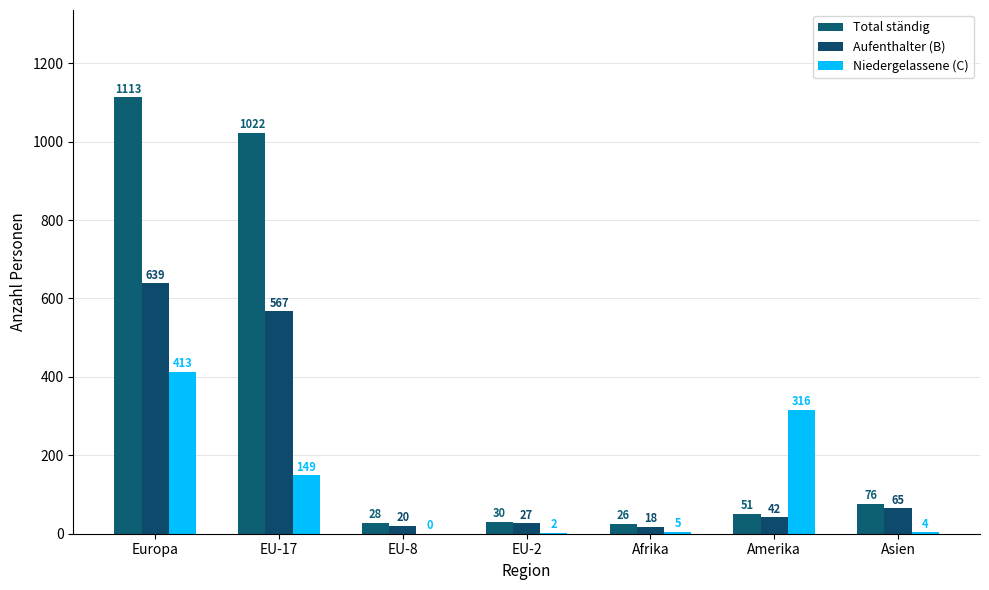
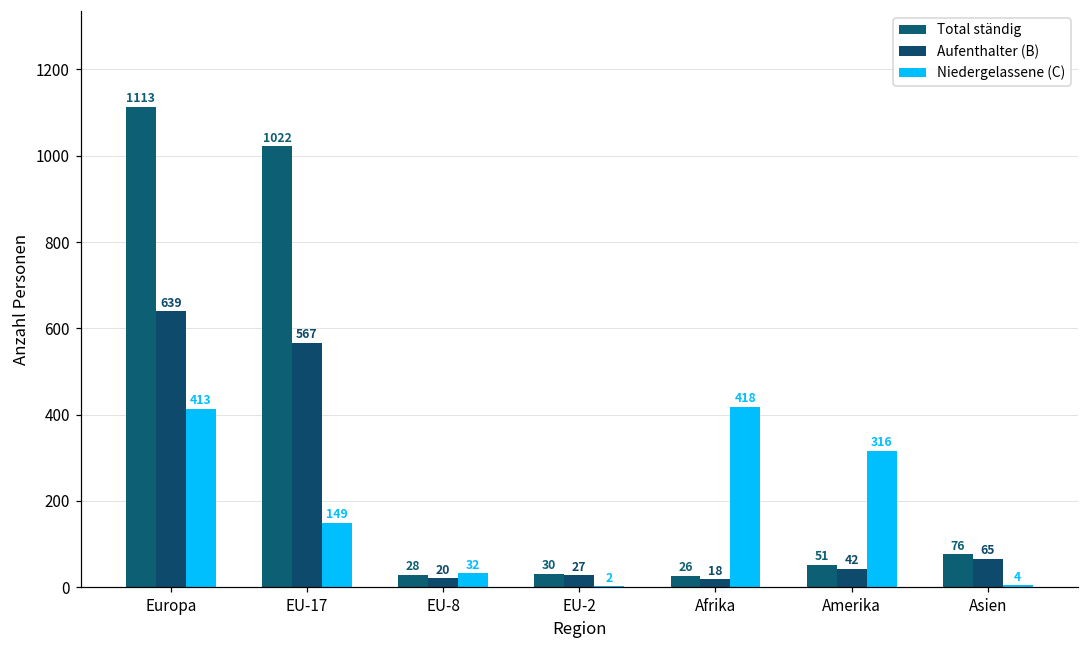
  {
    "Niedergelassene (C)": {
      "Europa": 413,
      "EU-17": 149,
-     "EU-8": 0,
+     "EU-8": 32,
      "EU-2": 2,
-     "Afrika": 5,
+     "Afrika": 418,
      "Amerika": 316,
      "Asien": 4
    }
  }
